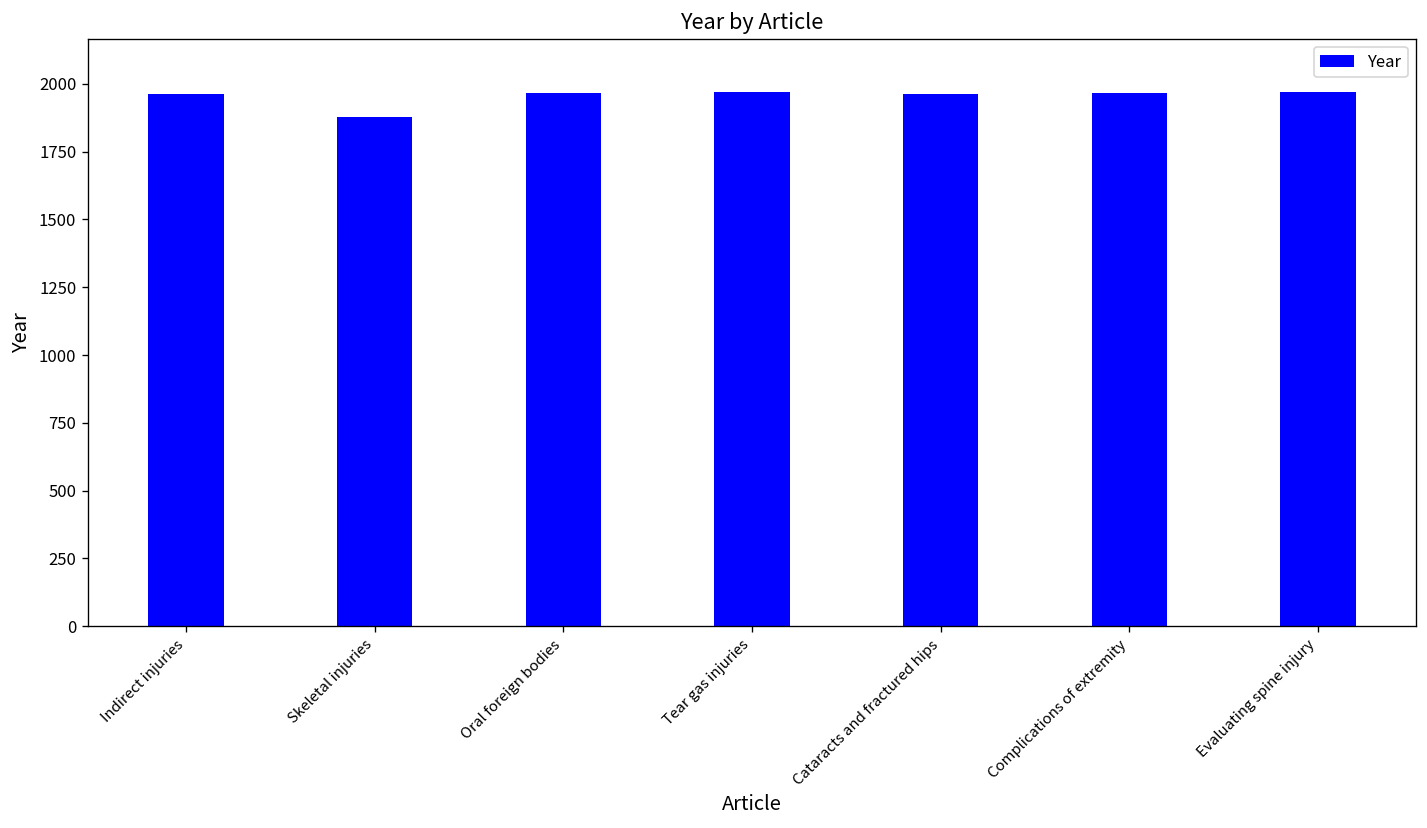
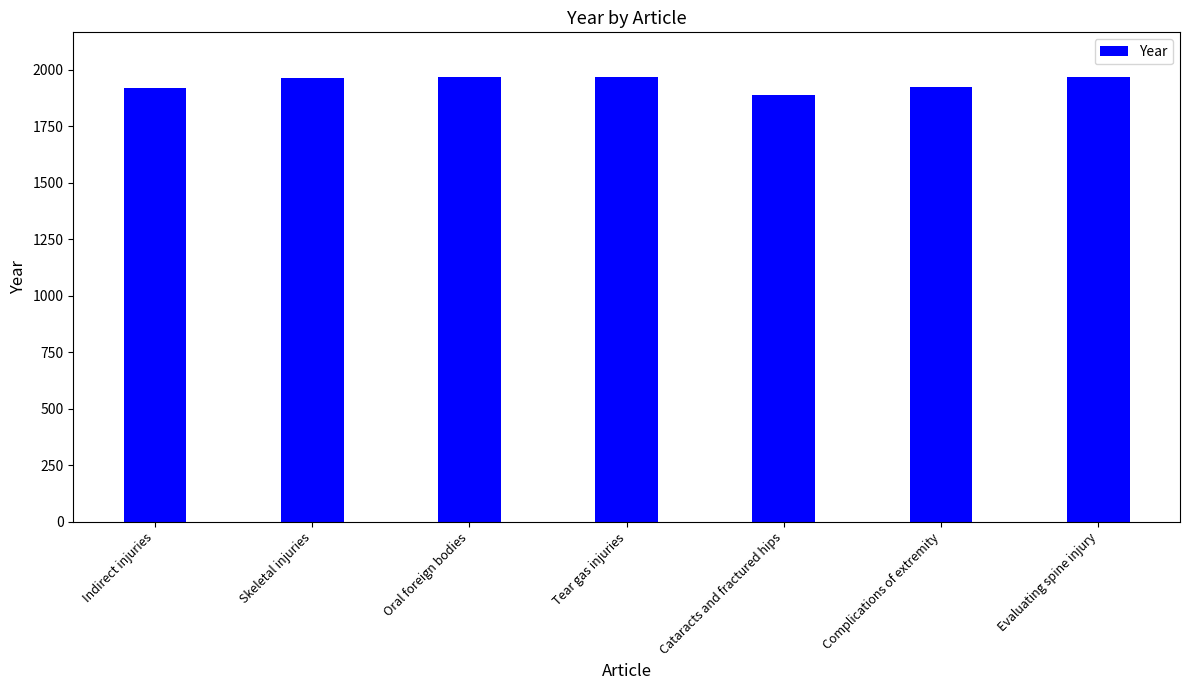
  {
-   "Indirect injuries": 1960,
-   "Skeletal injuries": 1880,
+   "Indirect injuries": 1920,
+   "Skeletal injuries": 1960,
    "Oral foreign bodies": 1970,
    "Tear gas injuries": 1970,
-   "Cataracts and fractured hips": 1960,
-   "Complications of extremity": 1970,
+   "Cataracts and fractured hips": 1890,
+   "Complications of extremity": 1920,
    "Evaluating spine injury": 1970
  }
